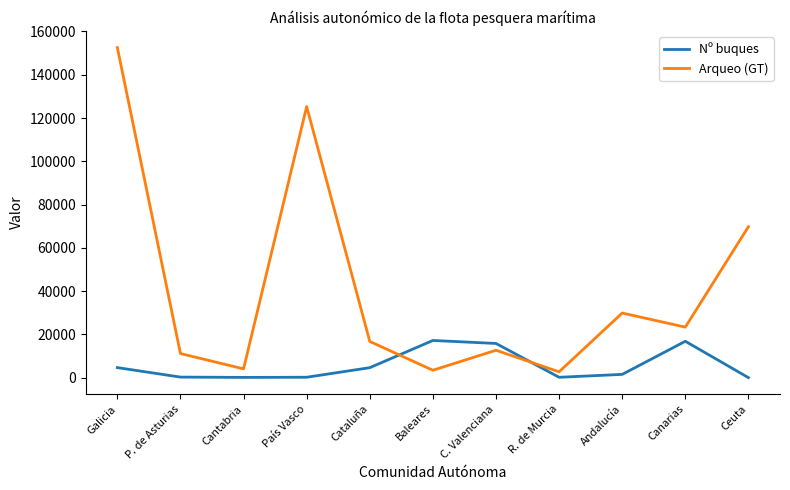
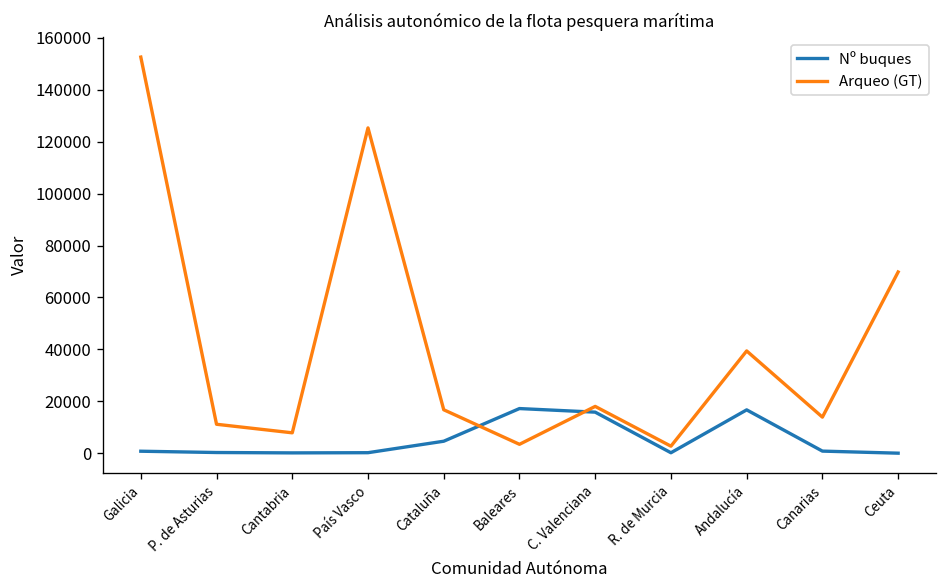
  {
    "Nº buques": {
-     "Galicia": 5000,
+     "Galicia": 1000,
      "P. de Asturias": 0,
      "Cantabria": 0,
      "País Vasco": 0,
      "Cataluña": 5000,
      "Baleares": 17000,
      "C. Valenciana": 16000,
      "R. de Murcia": 0,
-     "Andalucía": 2000,
-     "Canarias": 17000,
+     "Andalucía": 17000,
+     "Canarias": 1000,
      "Ceuta": 0
    },
    "Arqueo (GT)": {
      "Galicia": 153000,
      "P. de Asturias": 11000,
-     "Cantabria": 4000,
+     "Cantabria": 8000,
      "País Vasco": 125000,
      "Cataluña": 17000,
      "Baleares": 3000,
-     "C. Valenciana": 13000,
+     "C. Valenciana": 18000,
      "R. de Murcia": 3000,
-     "Andalucía": 30000,
-     "Canarias": 23000,
+     "Andalucía": 39000,
+     "Canarias": 14000,
      "Ceuta": 70000
    }
  }
